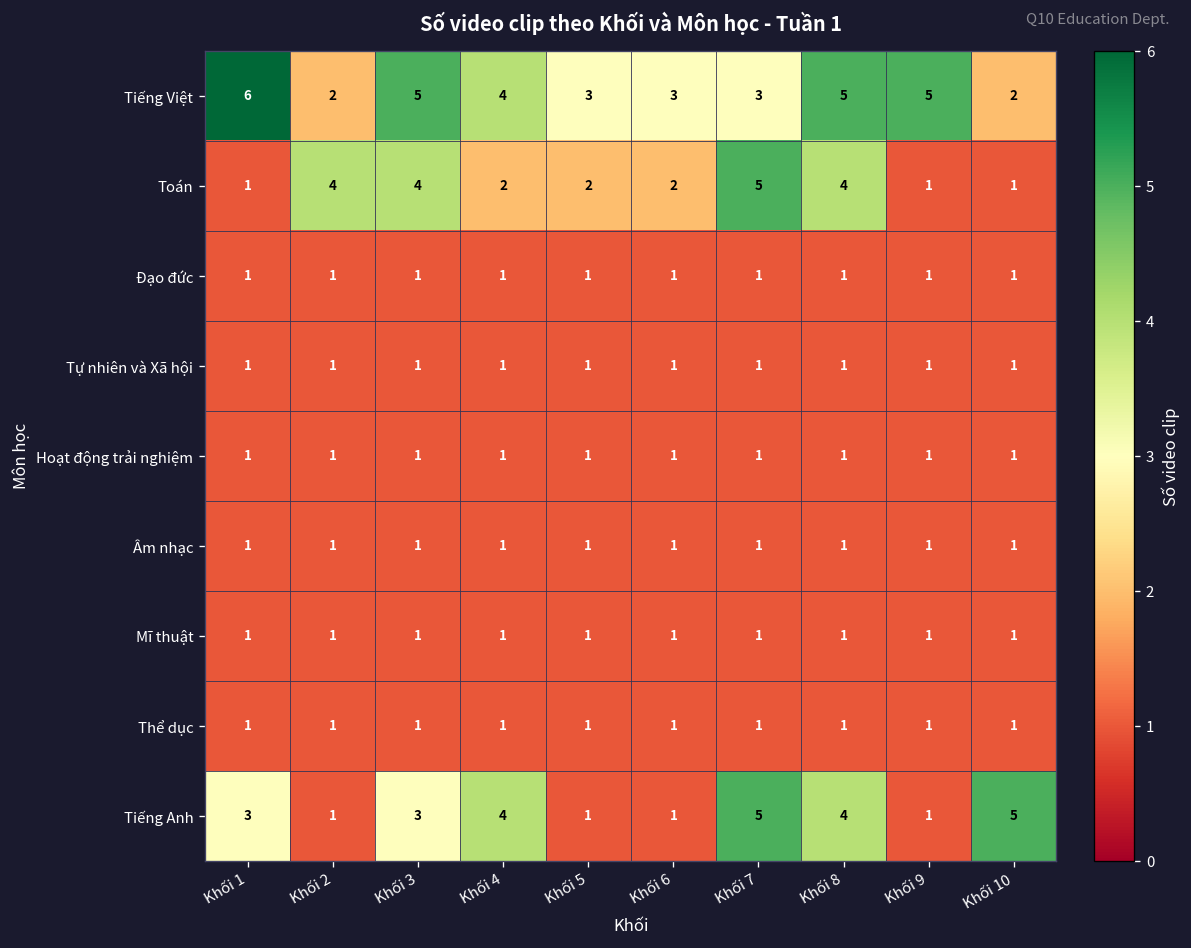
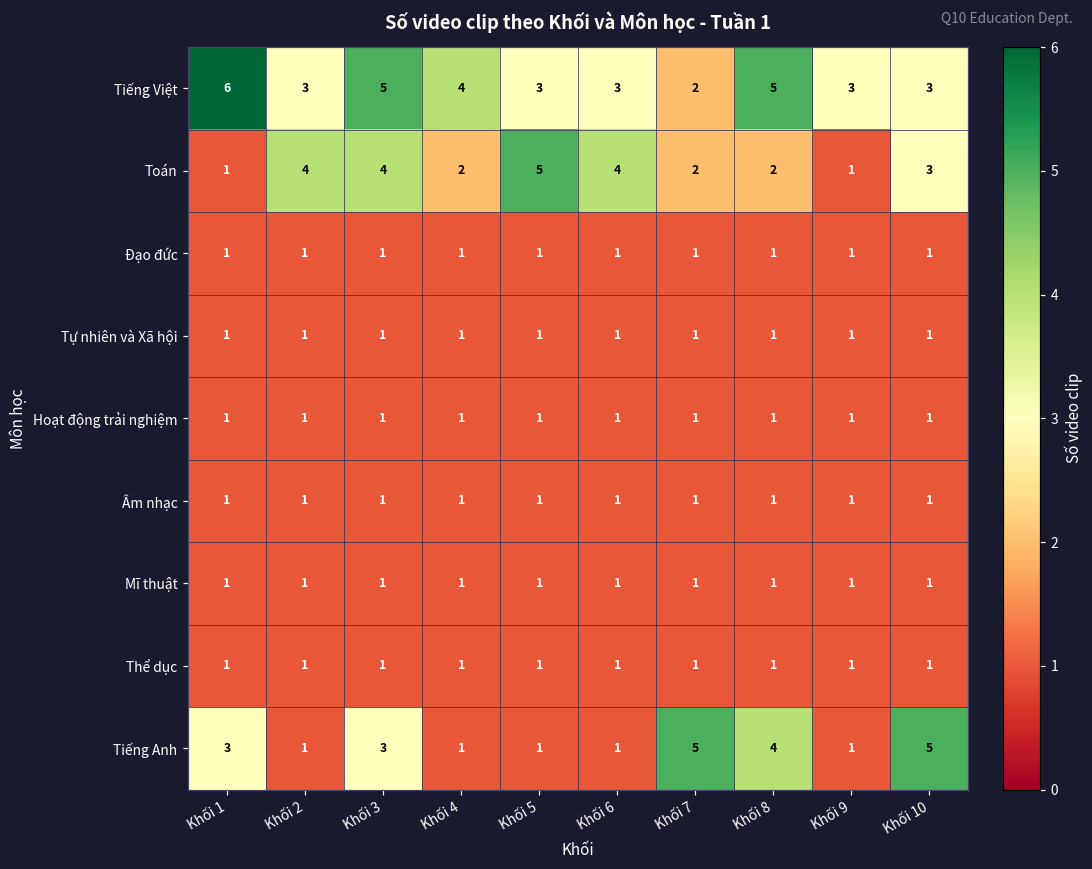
  {
    "Tiếng Việt": {
      "Khối 1": 6,
-     "Khối 2": 2,
+     "Khối 2": 3,
      "Khối 3": 5,
      "Khối 4": 4,
      "Khối 5": 3,
      "Khối 6": 3,
-     "Khối 7": 3,
+     "Khối 7": 2,
      "Khối 8": 5,
-     "Khối 9": 5,
-     "Khối 10": 2
+     "Khối 9": 3,
+     "Khối 10": 3
    },
    "Toán": {
      "Khối 1": 1,
      "Khối 2": 4,
      "Khối 3": 4,
      "Khối 4": 2,
-     "Khối 5": 2,
-     "Khối 6": 2,
-     "Khối 7": 5,
-     "Khối 8": 4,
+     "Khối 5": 5,
+     "Khối 6": 4,
+     "Khối 7": 2,
+     "Khối 8": 2,
      "Khối 9": 1,
-     "Khối 10": 1
+     "Khối 10": 3
    },
    "Đạo đức": {
      "Khối 1": 1,
      "Khối 2": 1,
      "Khối 3": 1,
      "Khối 4": 1,
      "Khối 5": 1,
      "Khối 6": 1,
      "Khối 7": 1,
      "Khối 8": 1,
      "Khối 9": 1,
      "Khối 10": 1
    },
    "Tự nhiên và Xã hội": {
      "Khối 1": 1,
      "Khối 2": 1,
      "Khối 3": 1,
      "Khối 4": 1,
      "Khối 5": 1,
      "Khối 6": 1,
      "Khối 7": 1,
      "Khối 8": 1,
      "Khối 9": 1,
      "Khối 10": 1
    },
    "Hoạt động trải nghiệm": {
      "Khối 1": 1,
      "Khối 2": 1,
      "Khối 3": 1,
      "Khối 4": 1,
      "Khối 5": 1,
      "Khối 6": 1,
      "Khối 7": 1,
      "Khối 8": 1,
      "Khối 9": 1,
      "Khối 10": 1
    },
    "Âm nhạc": {
      "Khối 1": 1,
      "Khối 2": 1,
      "Khối 3": 1,
      "Khối 4": 1,
      "Khối 5": 1,
      "Khối 6": 1,
      "Khối 7": 1,
      "Khối 8": 1,
      "Khối 9": 1,
      "Khối 10": 1
    },
    "Mĩ thuật": {
      "Khối 1": 1,
      "Khối 2": 1,
      "Khối 3": 1,
      "Khối 4": 1,
      "Khối 5": 1,
      "Khối 6": 1,
      "Khối 7": 1,
      "Khối 8": 1,
      "Khối 9": 1,
      "Khối 10": 1
    },
    "Thể dục": {
      "Khối 1": 1,
      "Khối 2": 1,
      "Khối 3": 1,
      "Khối 4": 1,
      "Khối 5": 1,
      "Khối 6": 1,
      "Khối 7": 1,
      "Khối 8": 1,
      "Khối 9": 1,
      "Khối 10": 1
    },
    "Tiếng Anh": {
      "Khối 1": 3,
      "Khối 2": 1,
      "Khối 3": 3,
-     "Khối 4": 4,
+     "Khối 4": 1,
      "Khối 5": 1,
      "Khối 6": 1,
      "Khối 7": 5,
      "Khối 8": 4,
      "Khối 9": 1,
      "Khối 10": 5
    }
  }
